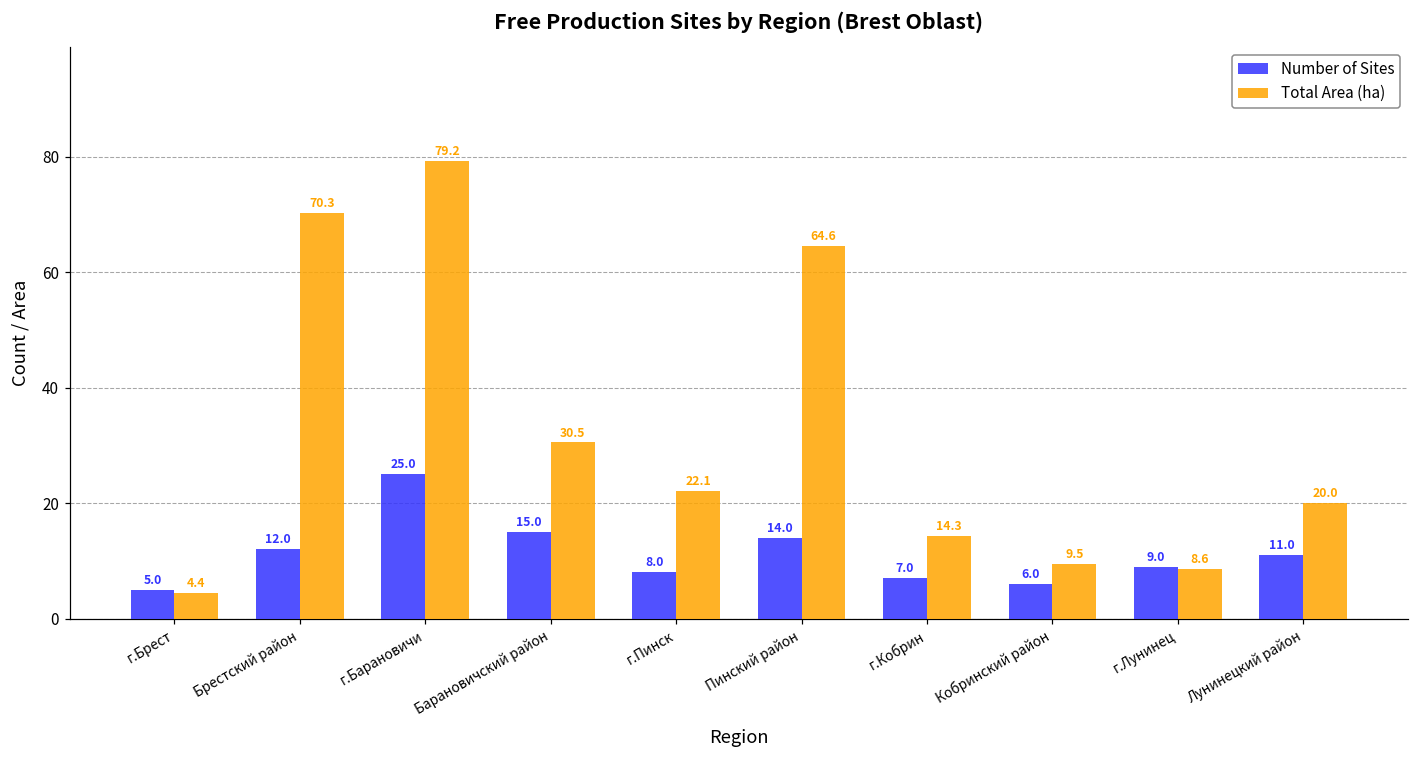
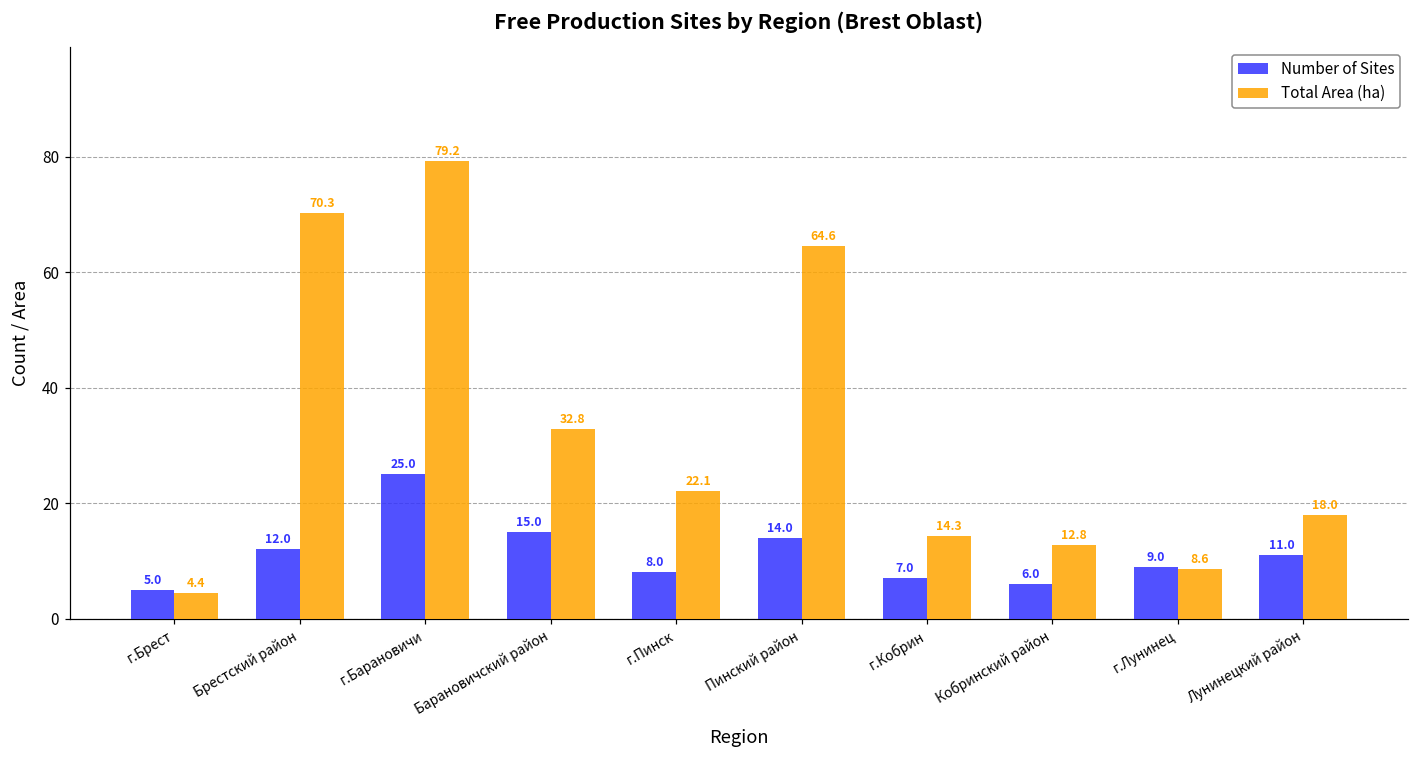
  {
    "Number of Sites": {
      "г.Брест": 5.0,
      "Брестский район": 12.0,
      "г.Барановичи": 25.0,
      "Барановичский район": 15.0,
      "г.Пинск": 8.0,
      "Пинский район": 14.0,
      "г.Кобрин": 7.0,
      "Кобринский район": 6.0,
      "г.Лунинец": 9.0,
      "Лунинецкий район": 11.0
    },
    "Total Area (ha)": {
      "г.Брест": 4.4,
      "Брестский район": 70.3,
      "г.Барановичи": 79.2,
-     "Барановичский район": 30.5,
+     "Барановичский район": 32.8,
      "г.Пинск": 22.1,
      "Пинский район": 64.6,
      "г.Кобрин": 14.3,
-     "Кобринский район": 9.5,
+     "Кобринский район": 12.8,
      "г.Лунинец": 8.6,
-     "Лунинецкий район": 20.0
+     "Лунинецкий район": 18.0
    }
  }
